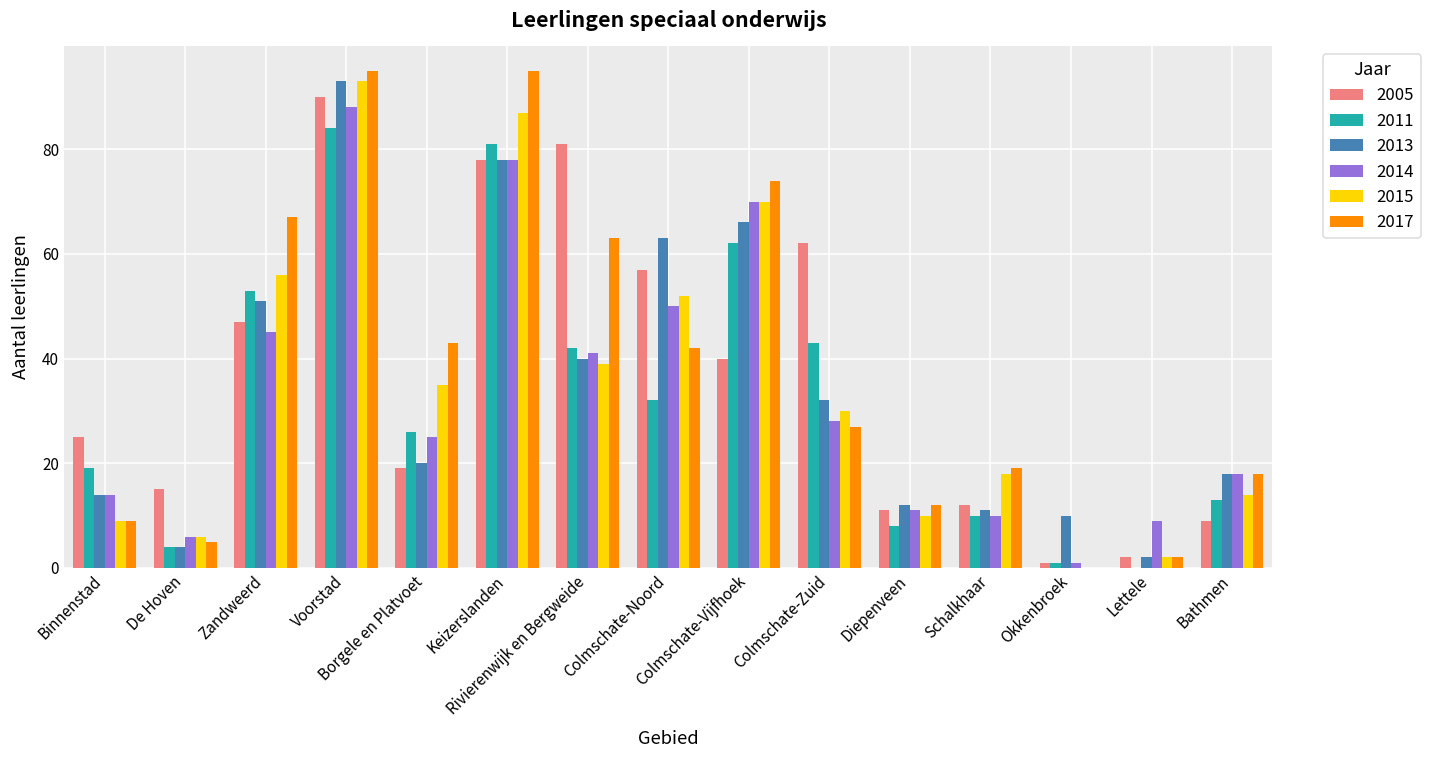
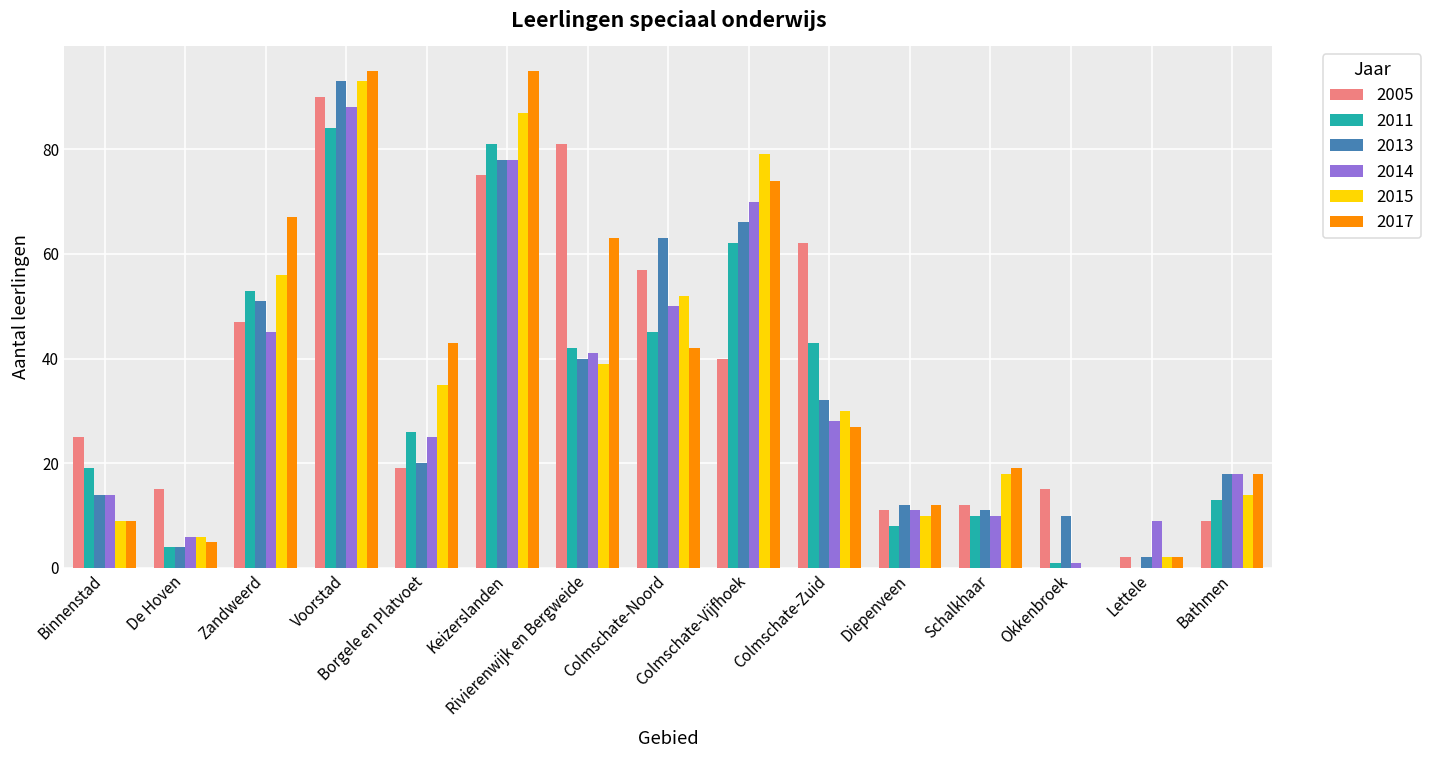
  {
    "2005": {
      "Binnenstad": 25,
      "De Hoven": 15,
      "Zandweerd": 47,
      "Voorstad": 90,
      "Borgele en Platvoet": 19,
-     "Keizerslanden": 78,
+     "Keizerslanden": 75,
      "Rivierenwijk en Bergweide": 81,
      "Colmschate-Noord": 57,
      "Colmschate-Vijfhoek": 40,
      "Colmschate-Zuid": 62,
      "Diepenveen": 11,
      "Schalkhaar": 12,
-     "Okkenbroek": 1,
+     "Okkenbroek": 15,
      "Lettele": 2,
      "Bathmen": 9
    },
    "2011": {
      "Binnenstad": 19,
      "De Hoven": 4,
      "Zandweerd": 53,
      "Voorstad": 84,
      "Borgele en Platvoet": 26,
      "Keizerslanden": 81,
      "Rivierenwijk en Bergweide": 42,
-     "Colmschate-Noord": 32,
+     "Colmschate-Noord": 45,
      "Colmschate-Vijfhoek": 62,
      "Colmschate-Zuid": 43,
      "Diepenveen": 8,
      "Schalkhaar": 10,
      "Okkenbroek": 1,
      "Lettele": 0,
      "Bathmen": 13
    },
    "2013": {
      "Binnenstad": 14,
      "De Hoven": 4,
      "Zandweerd": 51,
      "Voorstad": 93,
      "Borgele en Platvoet": 20,
      "Keizerslanden": 78,
      "Rivierenwijk en Bergweide": 40,
      "Colmschate-Noord": 63,
      "Colmschate-Vijfhoek": 66,
      "Colmschate-Zuid": 32,
      "Diepenveen": 12,
      "Schalkhaar": 11,
      "Okkenbroek": 10,
      "Lettele": 2,
      "Bathmen": 18
    },
    "2014": {
      "Binnenstad": 14,
      "De Hoven": 6,
      "Zandweerd": 45,
      "Voorstad": 88,
      "Borgele en Platvoet": 25,
      "Keizerslanden": 78,
      "Rivierenwijk en Bergweide": 41,
      "Colmschate-Noord": 50,
      "Colmschate-Vijfhoek": 70,
      "Colmschate-Zuid": 28,
      "Diepenveen": 11,
      "Schalkhaar": 10,
      "Okkenbroek": 1,
      "Lettele": 9,
      "Bathmen": 18
    },
    "2015": {
      "Binnenstad": 9,
      "De Hoven": 6,
      "Zandweerd": 56,
      "Voorstad": 93,
      "Borgele en Platvoet": 35,
      "Keizerslanden": 87,
      "Rivierenwijk en Bergweide": 39,
      "Colmschate-Noord": 52,
-     "Colmschate-Vijfhoek": 70,
+     "Colmschate-Vijfhoek": 79,
      "Colmschate-Zuid": 30,
      "Diepenveen": 10,
      "Schalkhaar": 18,
      "Okkenbroek": 0,
      "Lettele": 2,
      "Bathmen": 14
    },
    "2017": {
      "Binnenstad": 9,
      "De Hoven": 5,
      "Zandweerd": 67,
      "Voorstad": 95,
      "Borgele en Platvoet": 43,
      "Keizerslanden": 95,
      "Rivierenwijk en Bergweide": 63,
      "Colmschate-Noord": 42,
      "Colmschate-Vijfhoek": 74,
      "Colmschate-Zuid": 27,
      "Diepenveen": 12,
      "Schalkhaar": 19,
      "Okkenbroek": 0,
      "Lettele": 2,
      "Bathmen": 18
    }
  }
